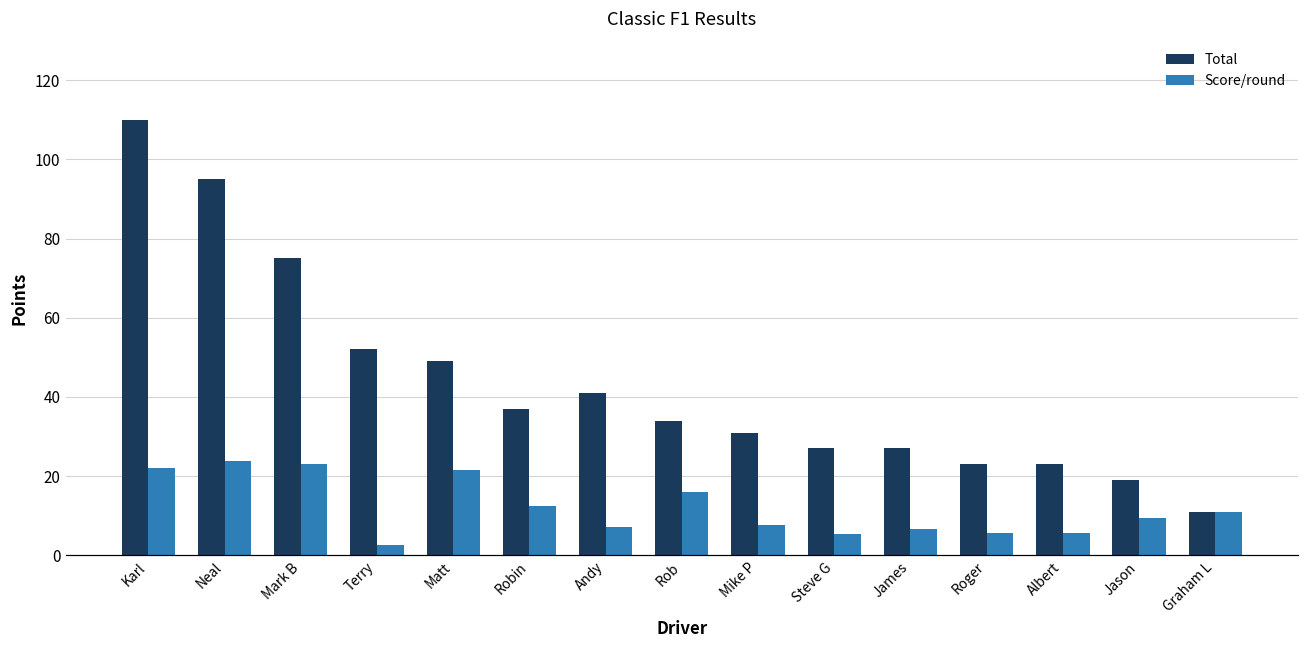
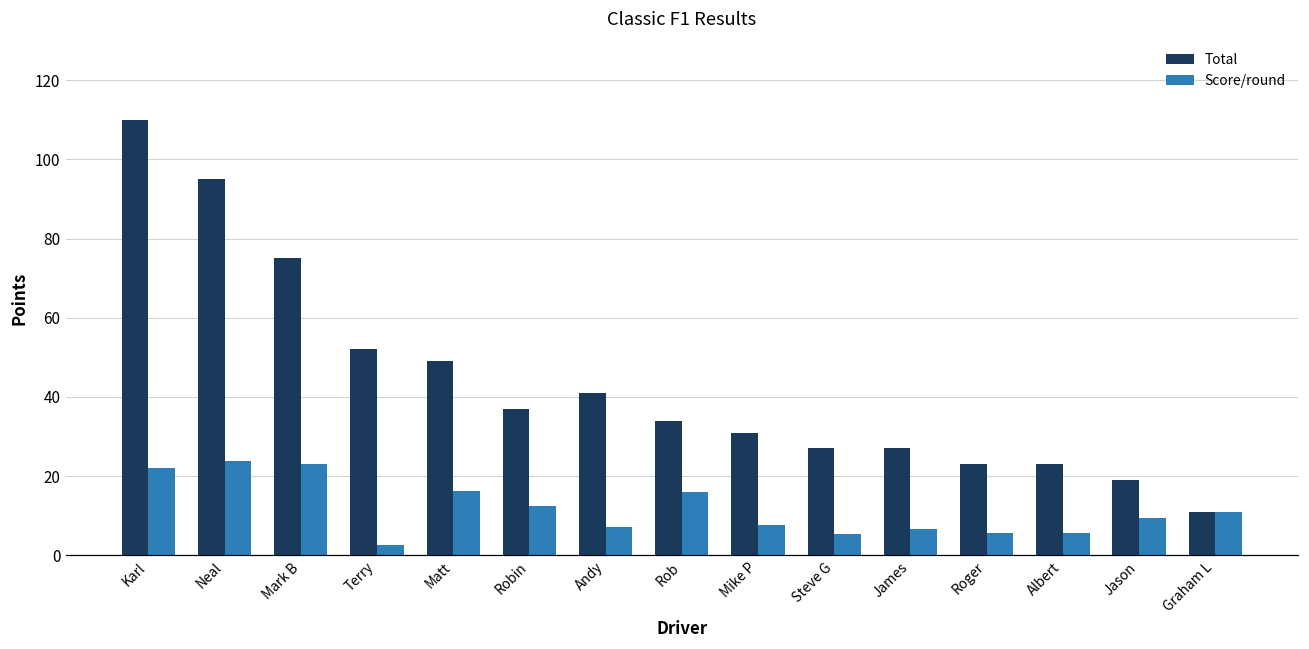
  {
    "Total": {
      "Karl": 110,
      "Neal": 95,
      "Mark B": 75,
      "Terry": 52,
      "Matt": 49,
      "Robin": 37,
      "Andy": 41,
      "Rob": 34,
      "Mike P": 31,
      "Steve G": 27,
      "James": 27,
      "Roger": 23,
      "Albert": 23,
      "Jason": 19,
      "Graham L": 11
    },
    "Score/round": {
      "Karl": 22,
      "Neal": 24,
      "Mark B": 23,
      "Terry": 3,
-     "Matt": 22,
+     "Matt": 16,
      "Robin": 12,
      "Andy": 7,
      "Rob": 16,
      "Mike P": 8,
      "Steve G": 5,
      "James": 7,
      "Roger": 6,
      "Albert": 6,
      "Jason": 10,
      "Graham L": 11
    }
  }
